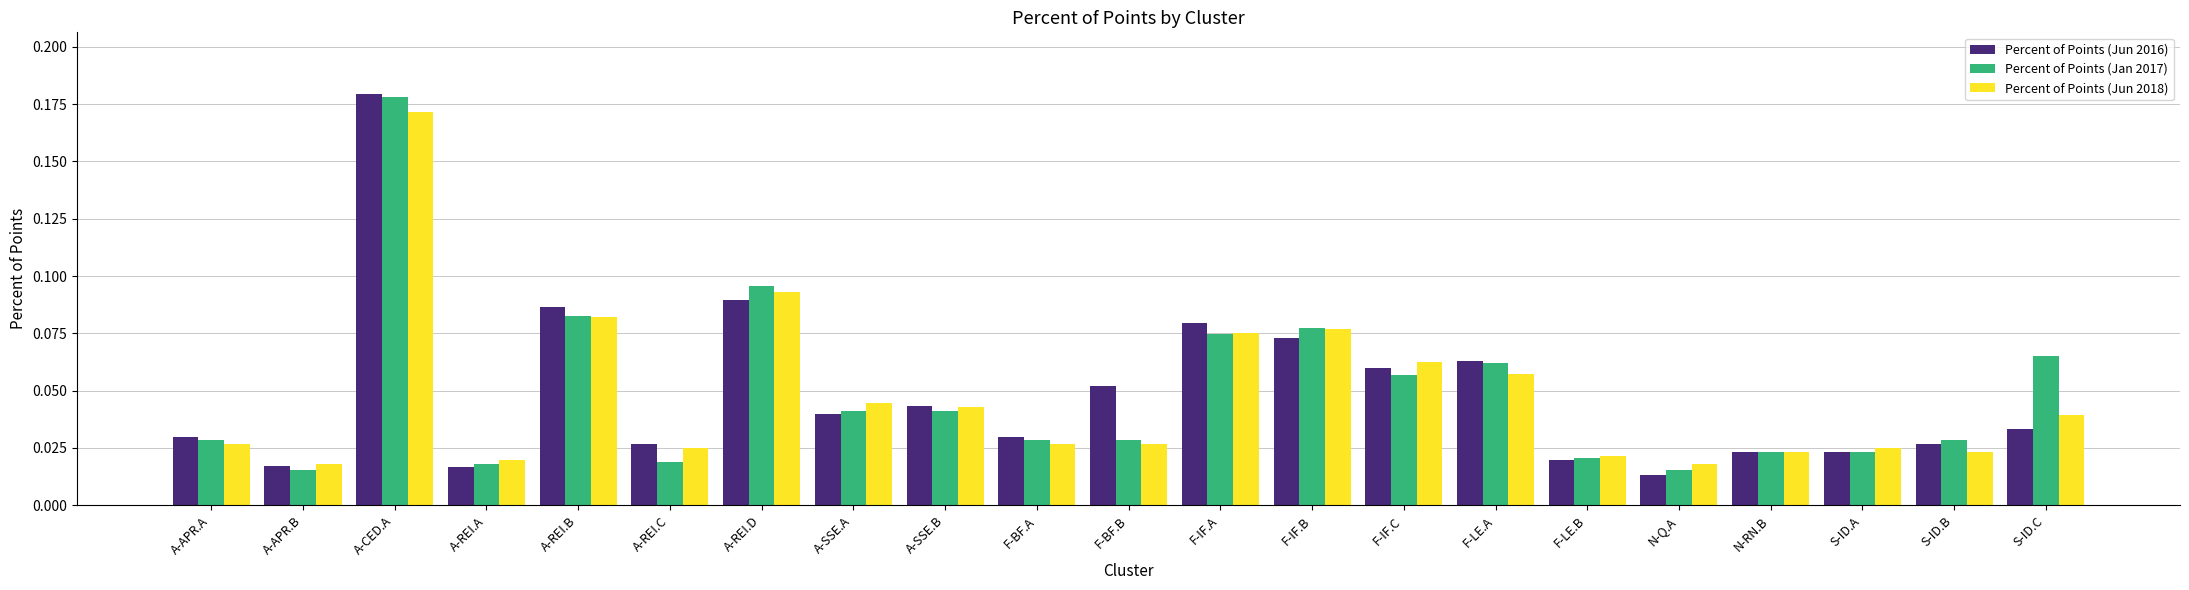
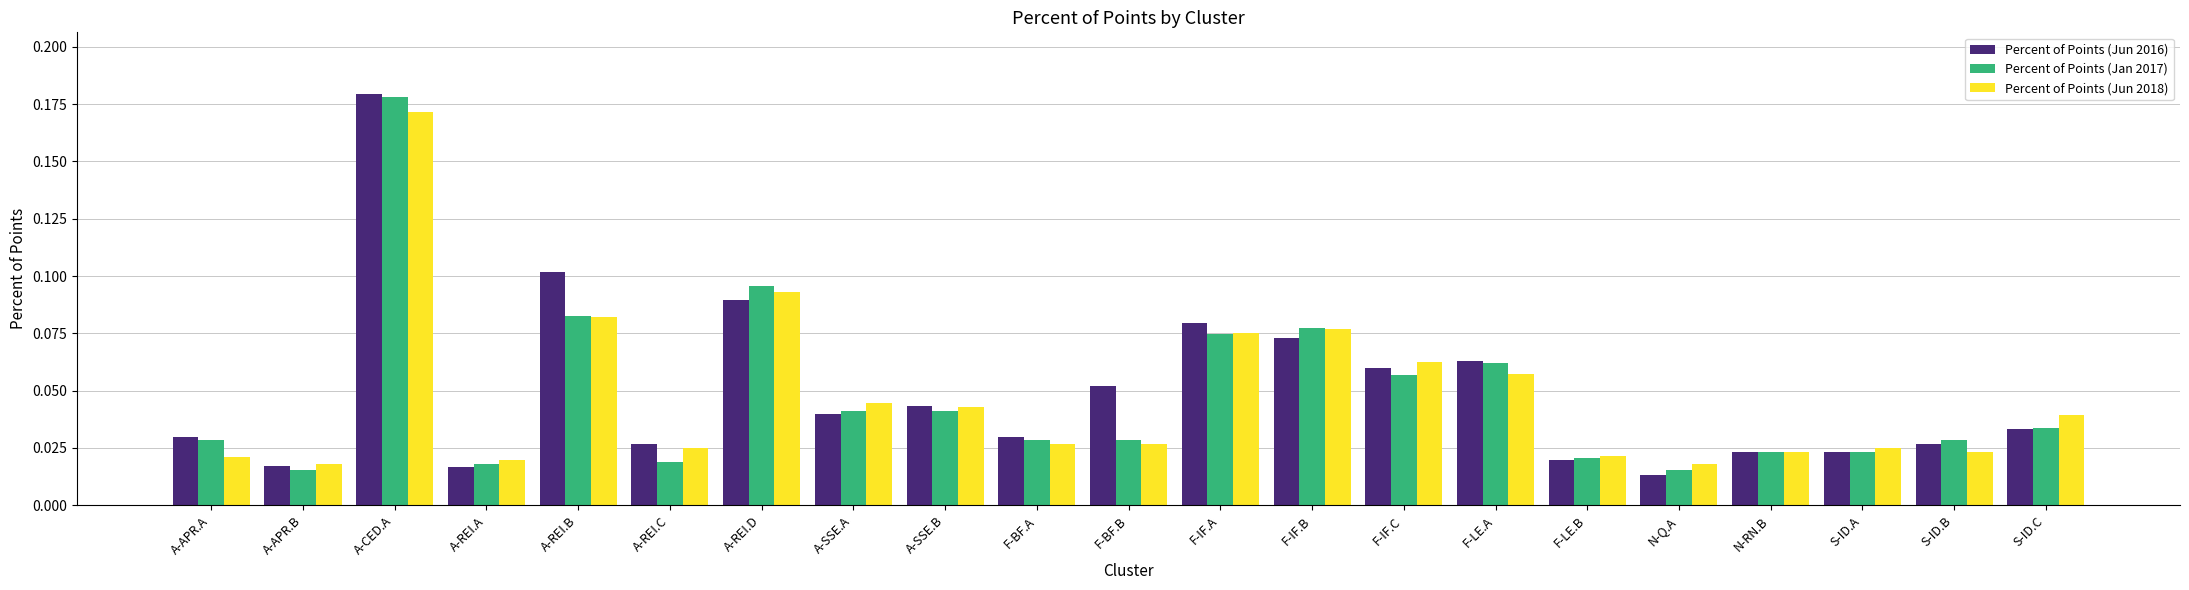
  {
    "Percent of Points (Jun 2016)": {
      "A-APR.A": 0.030,
      "A-APR.B": 0.017,
      "A-CED.A": 0.179,
      "A-REI.A": 0.017,
-     "A-REI.B": 0.086,
+     "A-REI.B": 0.102,
      "A-REI.C": 0.027,
      "A-REI.D": 0.090,
      "A-SSE.A": 0.040,
      "A-SSE.B": 0.043,
      "F-BF.A": 0.030,
      "F-BF.B": 0.052,
      "F-IF.A": 0.080,
      "F-IF.B": 0.073,
      "F-IF.C": 0.060,
      "F-LE.A": 0.063,
      "F-LE.B": 0.020,
      "N-Q.A": 0.013,
      "N-RN.B": 0.023,
      "S-ID.A": 0.023,
      "S-ID.B": 0.027,
      "S-ID.C": 0.033
    },
    "Percent of Points (Jan 2017)": {
      "A-APR.A": 0.028,
      "A-APR.B": 0.016,
      "A-CED.A": 0.178,
      "A-REI.A": 0.018,
      "A-REI.B": 0.083,
      "A-REI.C": 0.019,
      "A-REI.D": 0.096,
      "A-SSE.A": 0.041,
      "A-SSE.B": 0.041,
      "F-BF.A": 0.028,
      "F-BF.B": 0.028,
      "F-IF.A": 0.075,
      "F-IF.B": 0.078,
      "F-IF.C": 0.057,
      "F-LE.A": 0.062,
      "F-LE.B": 0.021,
      "N-Q.A": 0.016,
      "N-RN.B": 0.023,
      "S-ID.A": 0.023,
      "S-ID.B": 0.028,
-     "S-ID.C": 0.065
+     "S-ID.C": 0.034
    },
    "Percent of Points (Jun 2018)": {
-     "A-APR.A": 0.027,
+     "A-APR.A": 0.021,
      "A-APR.B": 0.018,
      "A-CED.A": 0.172,
      "A-REI.A": 0.020,
      "A-REI.B": 0.082,
      "A-REI.C": 0.025,
      "A-REI.D": 0.093,
      "A-SSE.A": 0.045,
      "A-SSE.B": 0.043,
      "F-BF.A": 0.027,
      "F-BF.B": 0.027,
      "F-IF.A": 0.075,
      "F-IF.B": 0.077,
      "F-IF.C": 0.063,
      "F-LE.A": 0.057,
      "F-LE.B": 0.021,
      "N-Q.A": 0.018,
      "N-RN.B": 0.023,
      "S-ID.A": 0.025,
      "S-ID.B": 0.023,
      "S-ID.C": 0.039
    }
  }
